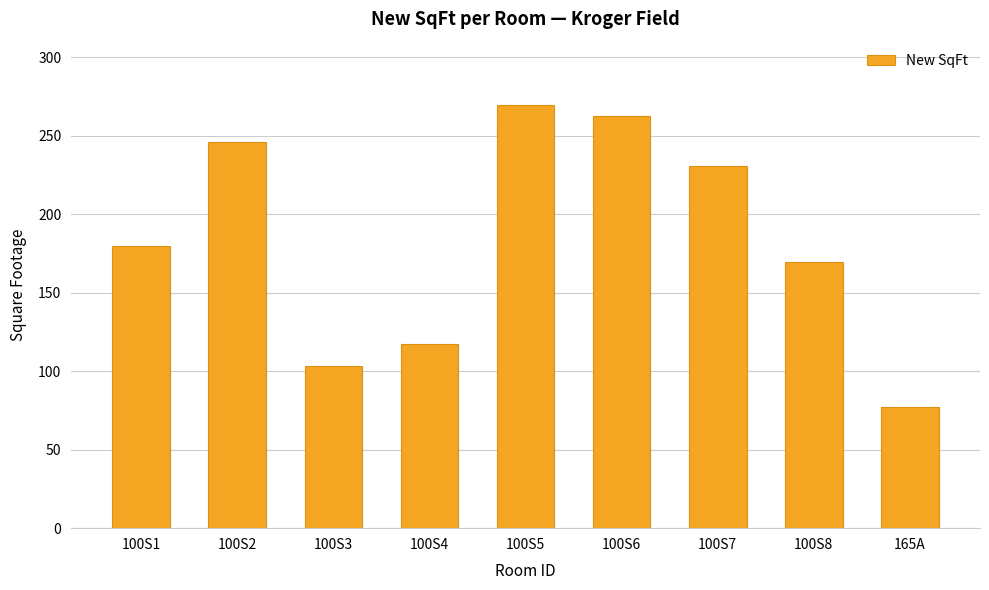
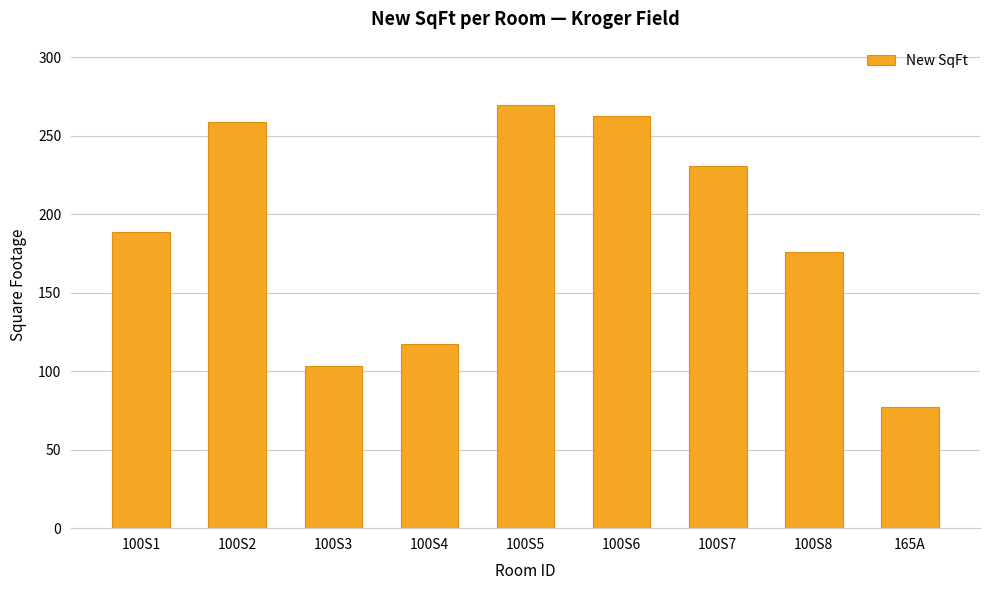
  {
-   "100S1": 180,
-   "100S2": 246,
+   "100S1": 189,
+   "100S2": 259,
    "100S3": 103,
    "100S4": 118,
    "100S5": 270,
    "100S6": 263,
    "100S7": 231,
-   "100S8": 170,
+   "100S8": 176,
    "165A": 77
  }
